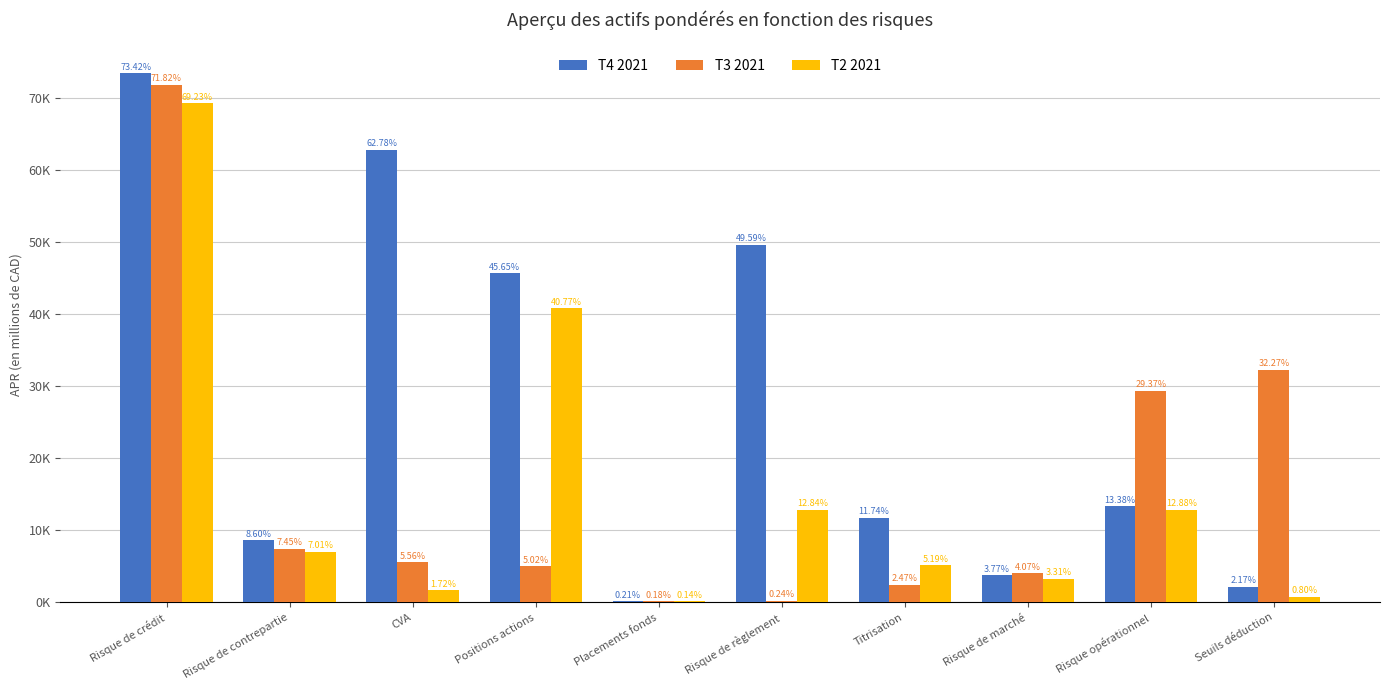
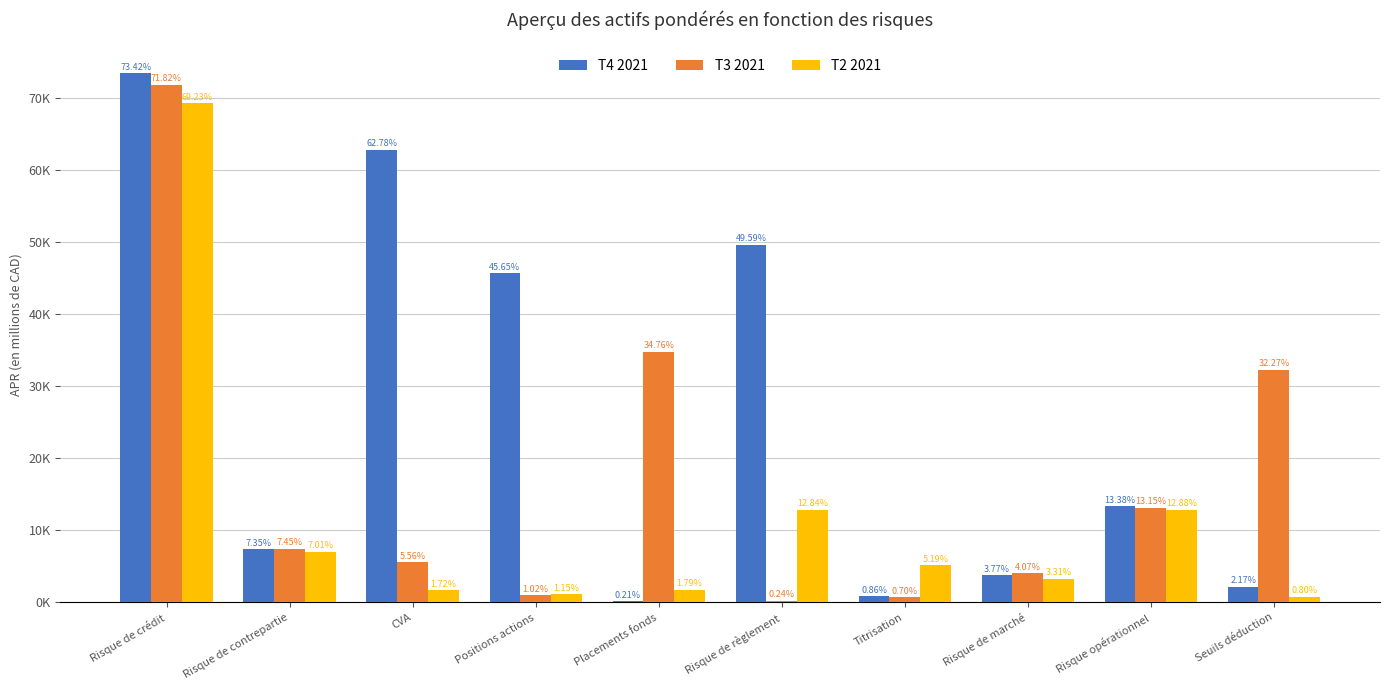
  {
    "T4 2021": {
      "Risque de crédit": "73.42%",
-     "Risque de contrepartie": "8.60%",
+     "Risque de contrepartie": "7.35%",
      "CVA": "62.78%",
      "Positions actions": "45.65%",
      "Placements fonds": "0.21%",
      "Risque de règlement": "49.59%",
-     "Titrisation": "11.74%",
+     "Titrisation": "0.86%",
      "Risque de marché": "3.77%",
      "Risque opérationnel": "13.38%",
      "Seuils déduction": "2.17%"
    },
    "T3 2021": {
      "Risque de crédit": "71.82%",
      "Risque de contrepartie": "7.45%",
      "CVA": "5.56%",
-     "Positions actions": "5.02%",
-     "Placements fonds": "0.18%",
+     "Positions actions": "1.02%",
+     "Placements fonds": "34.76%",
      "Risque de règlement": "0.24%",
-     "Titrisation": "2.47%",
+     "Titrisation": "0.70%",
      "Risque de marché": "4.07%",
-     "Risque opérationnel": "29.37%",
+     "Risque opérationnel": "13.15%",
      "Seuils déduction": "32.27%"
    },
    "T2 2021": {
      "Risque de crédit": "69.23%",
      "Risque de contrepartie": "7.01%",
      "CVA": "1.72%",
-     "Positions actions": "40.77%",
-     "Placements fonds": "0.14%",
+     "Positions actions": "1.15%",
+     "Placements fonds": "1.79%",
      "Risque de règlement": "12.84%",
      "Titrisation": "5.19%",
      "Risque de marché": "3.31%",
      "Risque opérationnel": "12.88%",
      "Seuils déduction": "0.80%"
    }
  }
